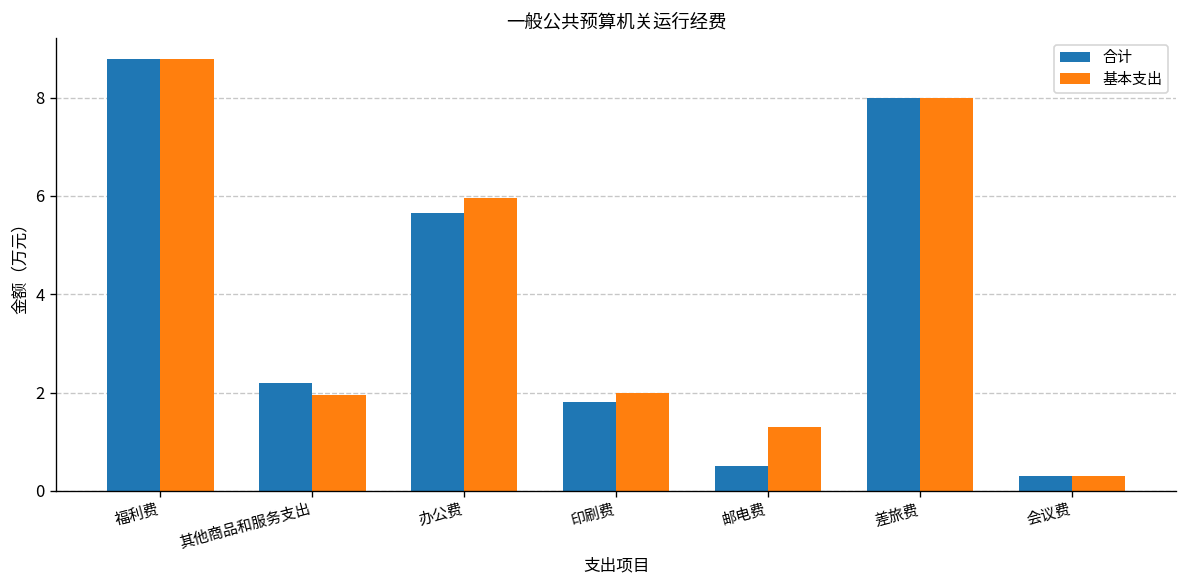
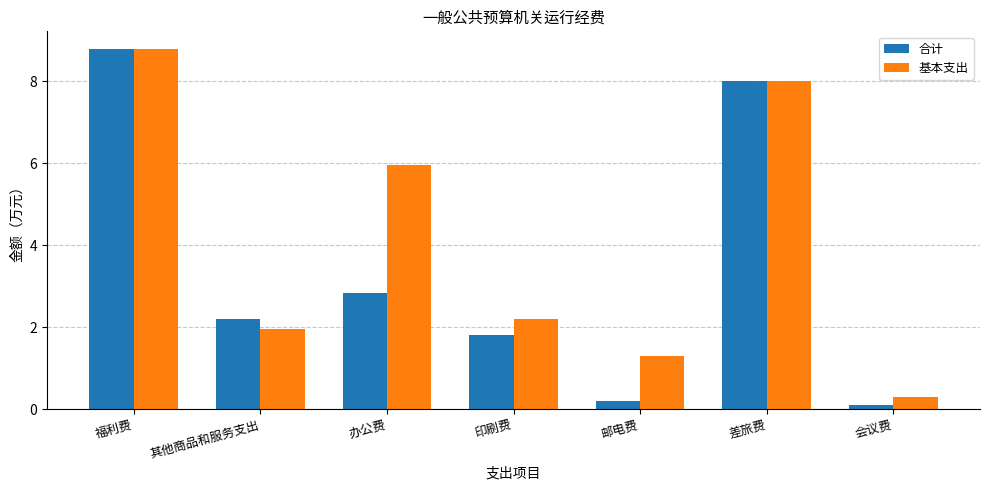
  {
    "合计": {
      "福利费": 8.8,
      "其他商品和服务支出": 2.2,
-     "办公费": 5.7,
+     "办公费": 2.8,
      "印刷费": 1.8,
-     "邮电费": 0.5,
+     "邮电费": 0.2,
      "差旅费": 8.0,
-     "会议费": 0.3
+     "会议费": 0.1
    },
    "基本支出": {
      "福利费": 8.8,
      "其他商品和服务支出": 2.0,
      "办公费": 6.0,
-     "印刷费": 2.0,
+     "印刷费": 2.2,
      "邮电费": 1.3,
      "差旅费": 8.0,
      "会议费": 0.3
    }
  }
